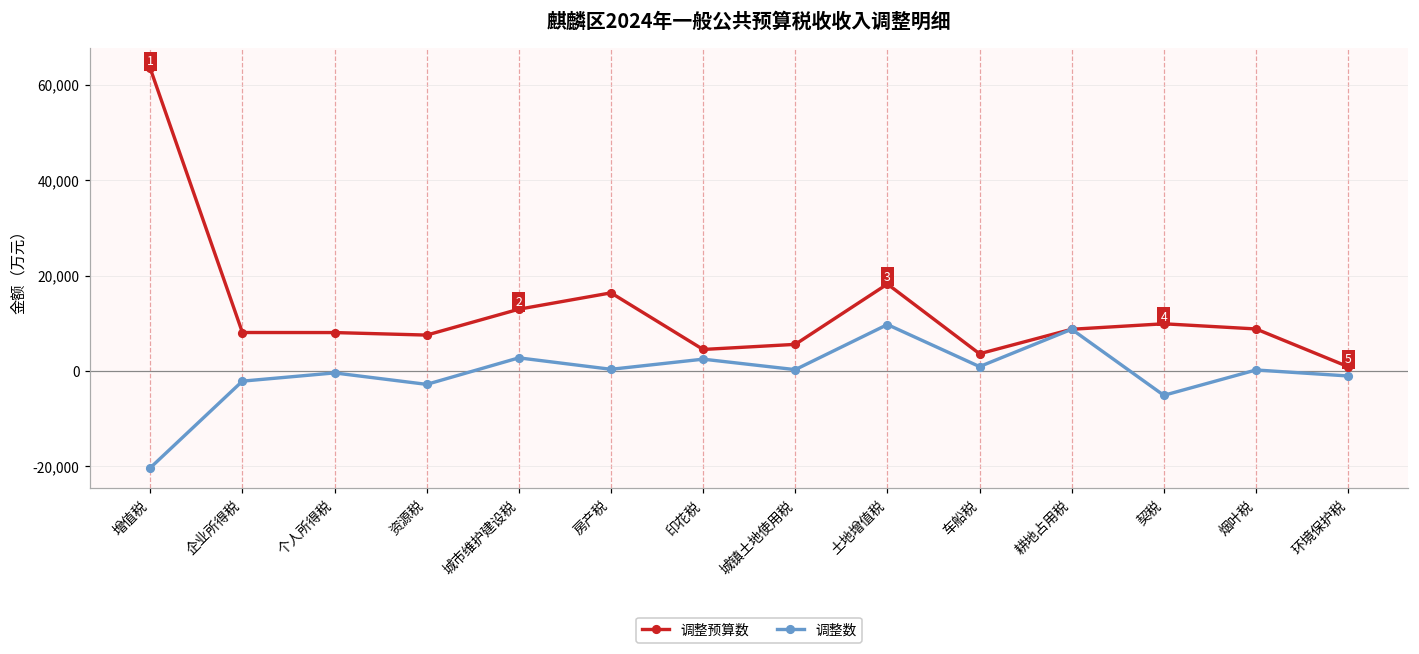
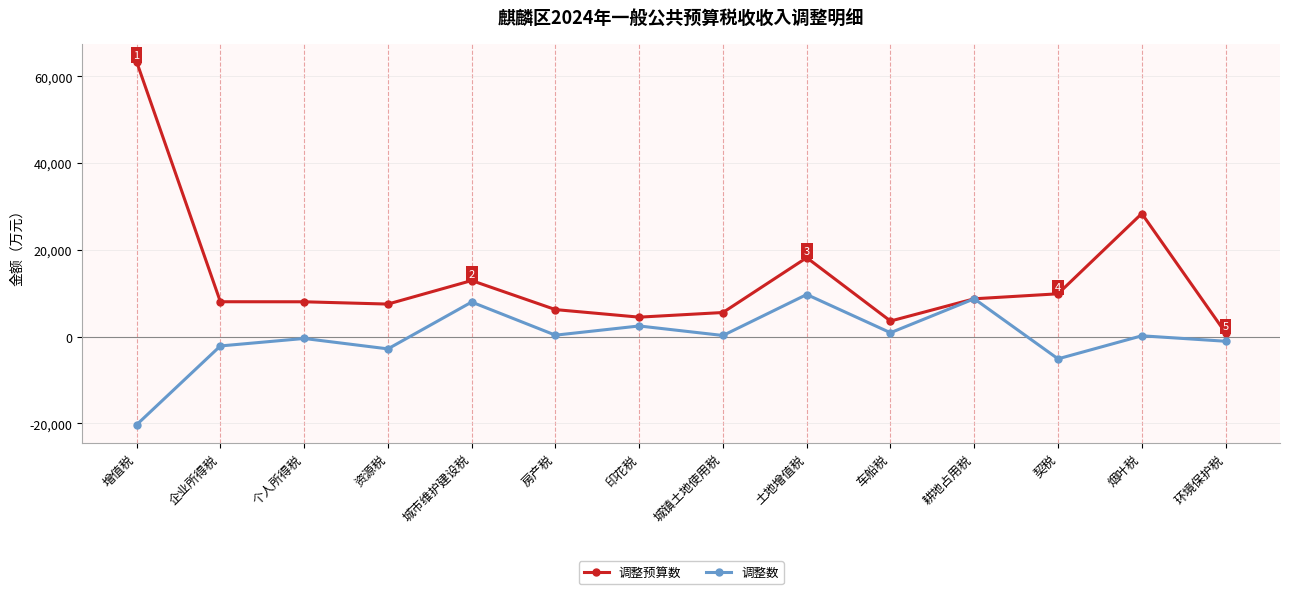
  {
    "调整预算数": {
      "企业所得税": "8,000",
      "个人所得税": "8,000",
      "资源税": "8,000",
-     "房产税": "16,000",
+     "房产税": "6,000",
      "印花税": "5,000",
      "城镇土地使用税": "6,000",
      "车船税": "4,000",
-     "烟叶税": "9,000"
+     "烟叶税": "28,000"
    },
    "调整数": {
      "增值税": "-20,000",
      "企业所得税": "-2,000",
      "个人所得税": "0",
      "资源税": "-3,000",
-     "城市维护建设税": "3,000",
+     "城市维护建设税": "8,000",
      "房产税": "0",
      "印花税": "2,000",
      "城镇土地使用税": "0",
      "土地增值税": "10,000",
      "车船税": "1,000",
      "契税": "-5,000",
      "烟叶税": "0",
      "环境保护税": "-1,000"
    }
  }
